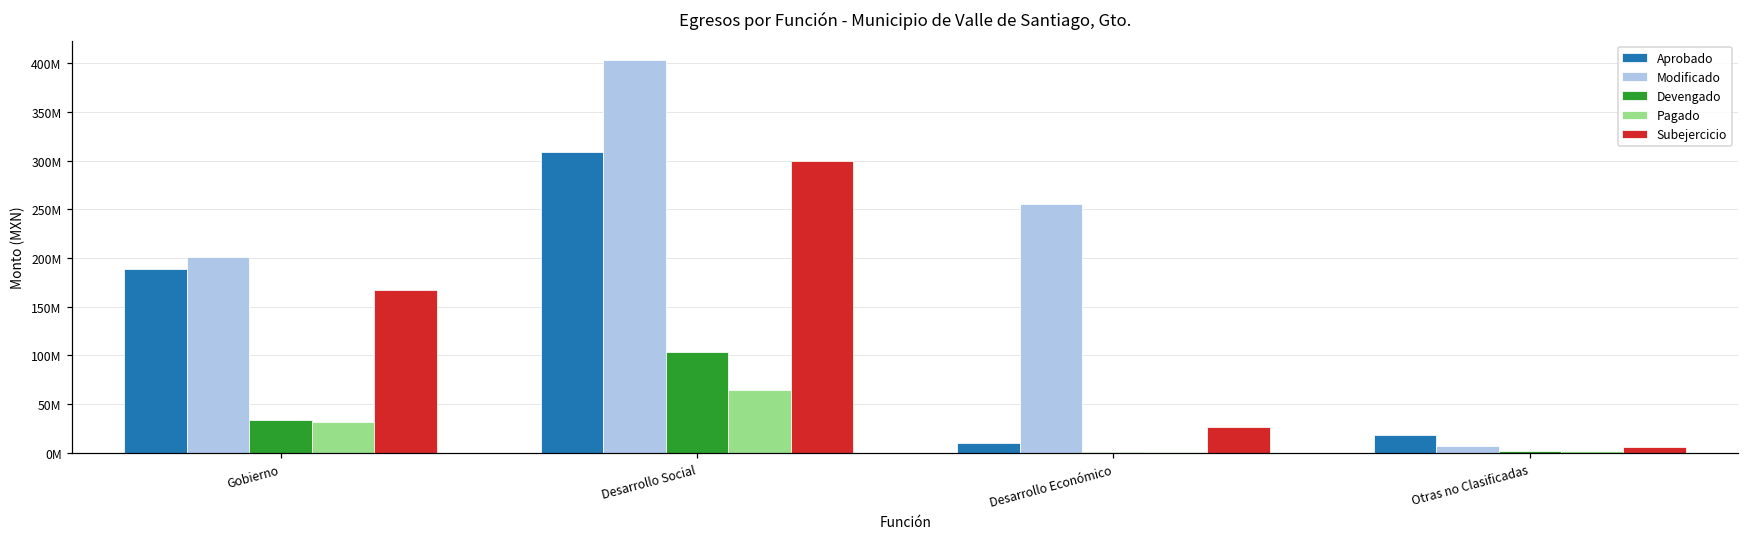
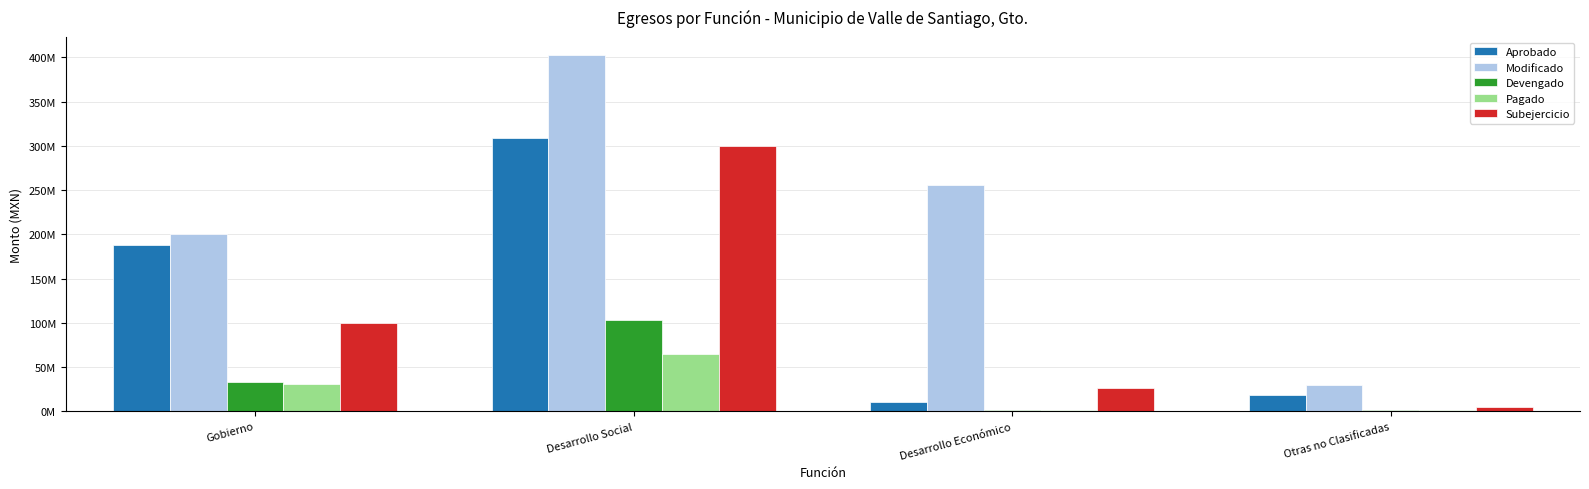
  {
    "Aprobado": {
      "Gobierno": 190000000,
      "Desarrollo Social": 310000000,
      "Desarrollo Económico": 10000000,
      "Otras no Clasificadas": 20000000
    },
    "Modificado": {
      "Gobierno": 200000000,
      "Desarrollo Social": 400000000,
      "Desarrollo Económico": 260000000,
-     "Otras no Clasificadas": 10000000
+     "Otras no Clasificadas": 30000000
    },
    "Devengado": {
      "Gobierno": 30000000,
      "Desarrollo Social": 100000000
    },
    "Pagado": {
      "Gobierno": 30000000,
      "Desarrollo Social": 60000000
    },
    "Subejercicio": {
-     "Gobierno": 170000000,
+     "Gobierno": 100000000,
      "Desarrollo Social": 300000000,
      "Desarrollo Económico": 30000000,
      "Otras no Clasificadas": 10000000
    }
  }
